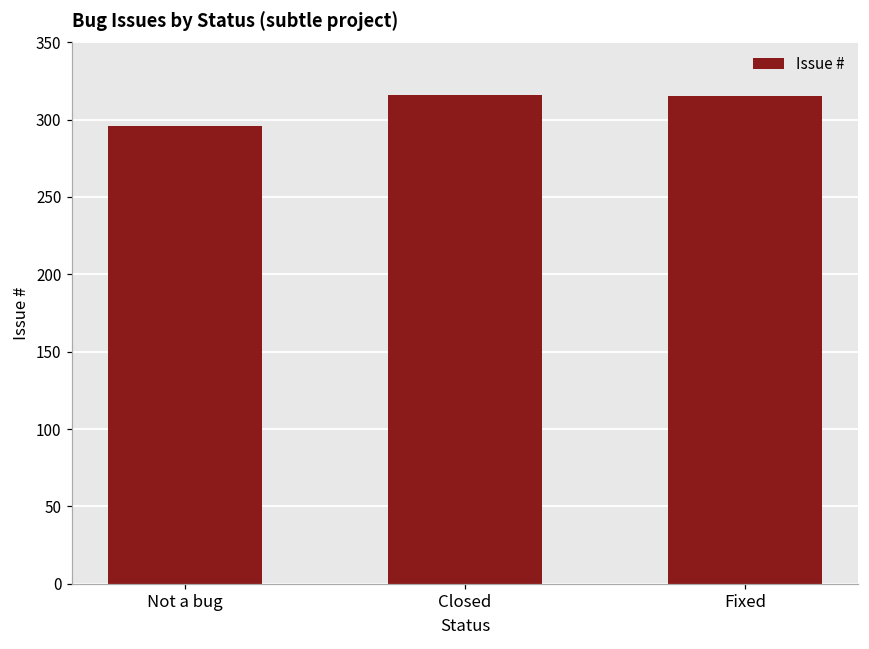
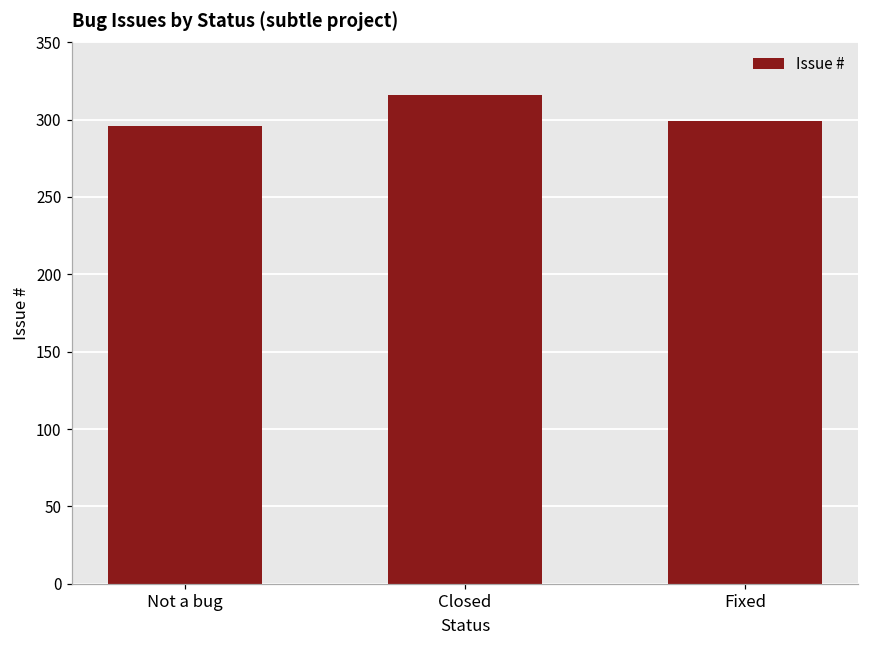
  {
    "Not a bug": 296,
    "Closed": 316,
-   "Fixed": 315
+   "Fixed": 299
  }
